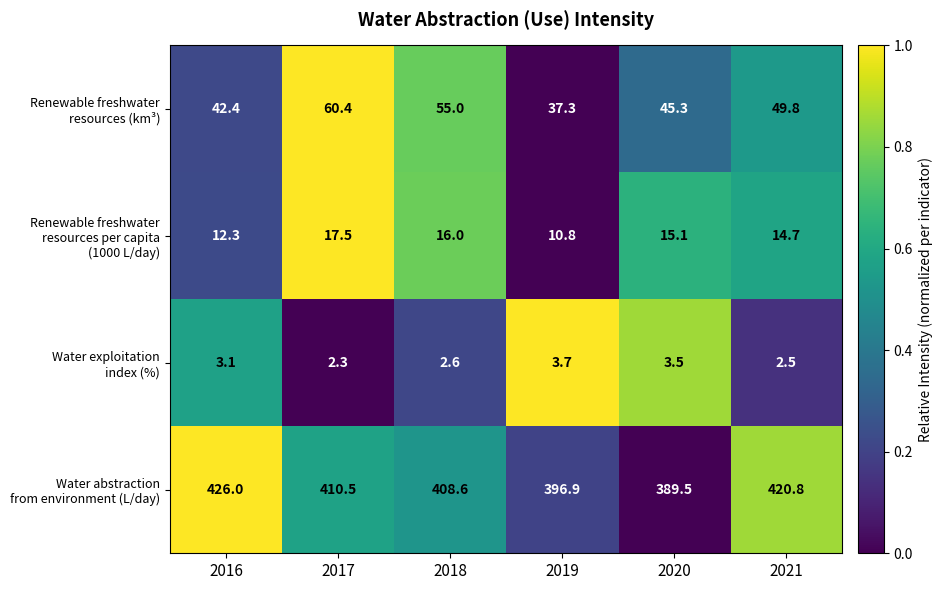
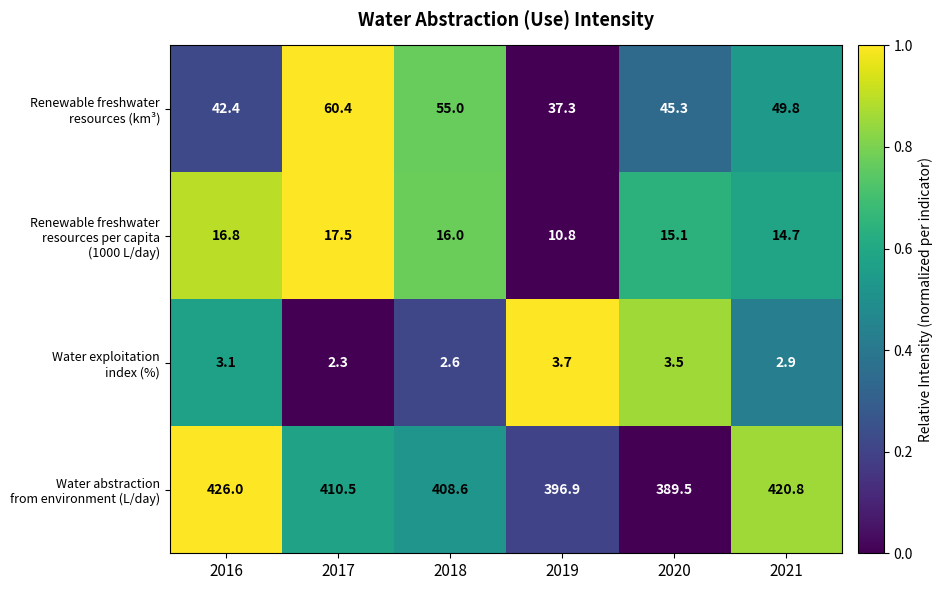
  {
    "Renewable freshwater resources (km³)": {
      "2016": 42.4,
      "2017": 60.4,
      "2018": 55.0,
      "2019": 37.3,
      "2020": 45.3,
      "2021": 49.8
    },
    "Renewable freshwater resources per capita (1000 L/day)": {
-     "2016": 12.3,
+     "2016": 16.8,
      "2017": 17.5,
      "2018": 16.0,
      "2019": 10.8,
      "2020": 15.1,
      "2021": 14.7
    },
    "Water exploitation index (%)": {
      "2016": 3.1,
      "2017": 2.3,
      "2018": 2.6,
      "2019": 3.7,
      "2020": 3.5,
-     "2021": 2.5
+     "2021": 2.9
    },
    "Water abstraction from environment (L/day)": {
      "2016": 426.0,
      "2017": 410.5,
      "2018": 408.6,
      "2019": 396.9,
      "2020": 389.5,
      "2021": 420.8
    }
  }
